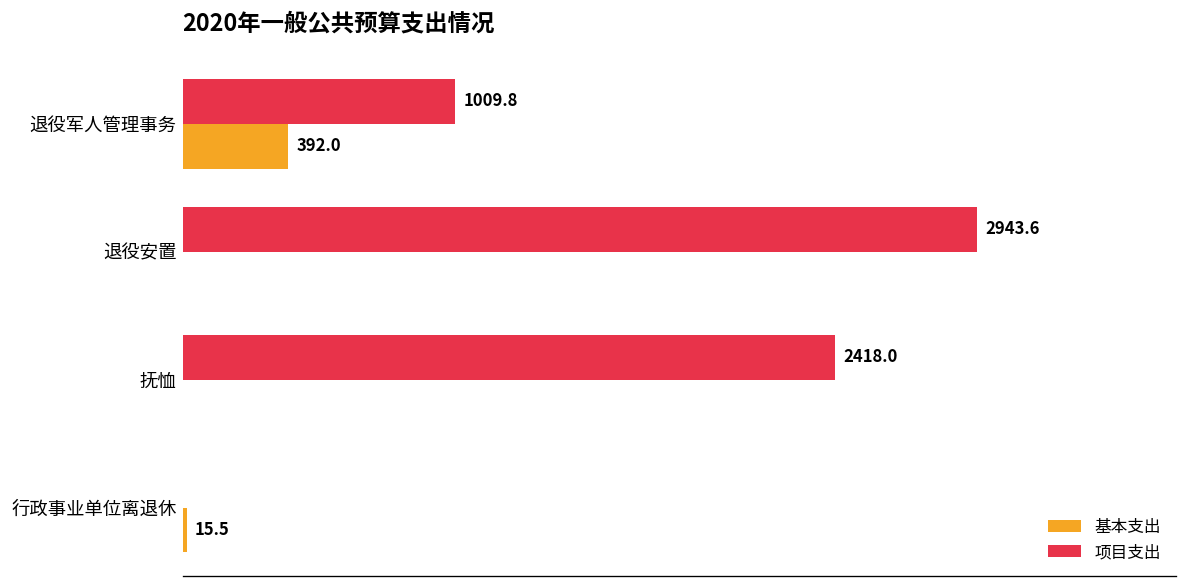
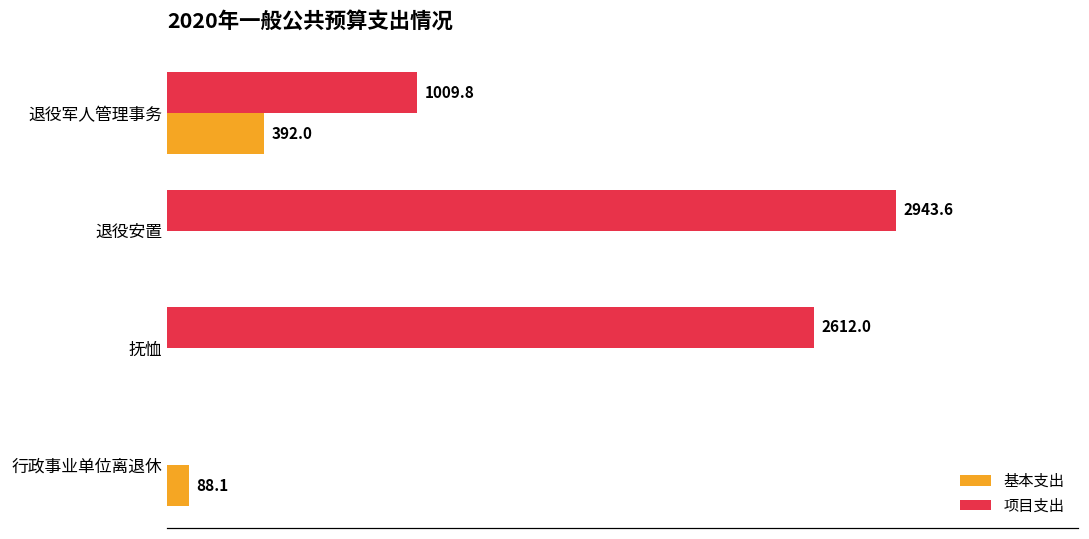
  {
    "基本支出": {
      "退役军人管理事务": 392.0,
-     "行政事业单位离退休": 15.5
+     "行政事业单位离退休": 88.1
    },
    "项目支出": {
      "退役军人管理事务": 1009.8,
      "退役安置": 2943.6,
-     "抚恤": 2418.0
+     "抚恤": 2612.0
    }
  }
